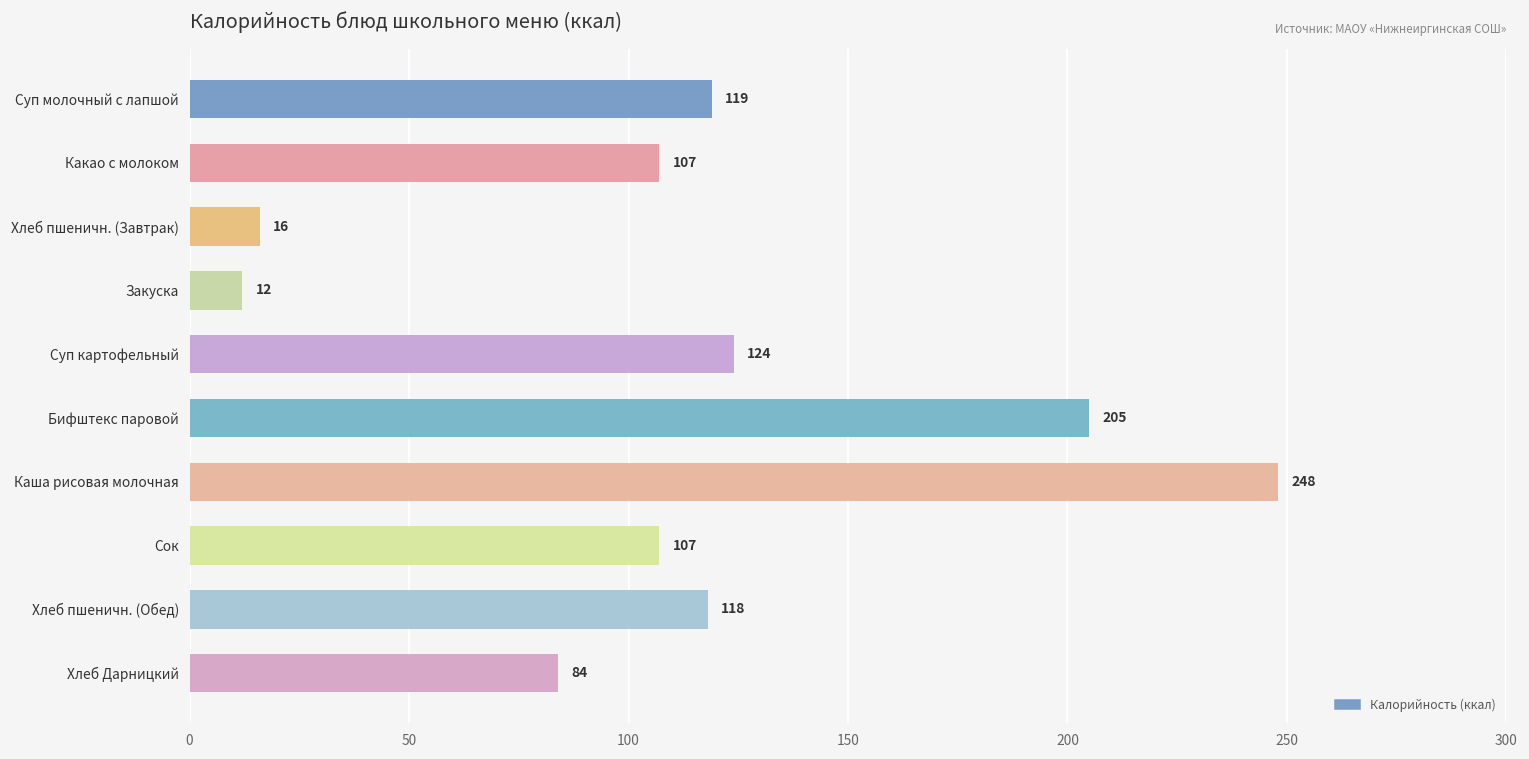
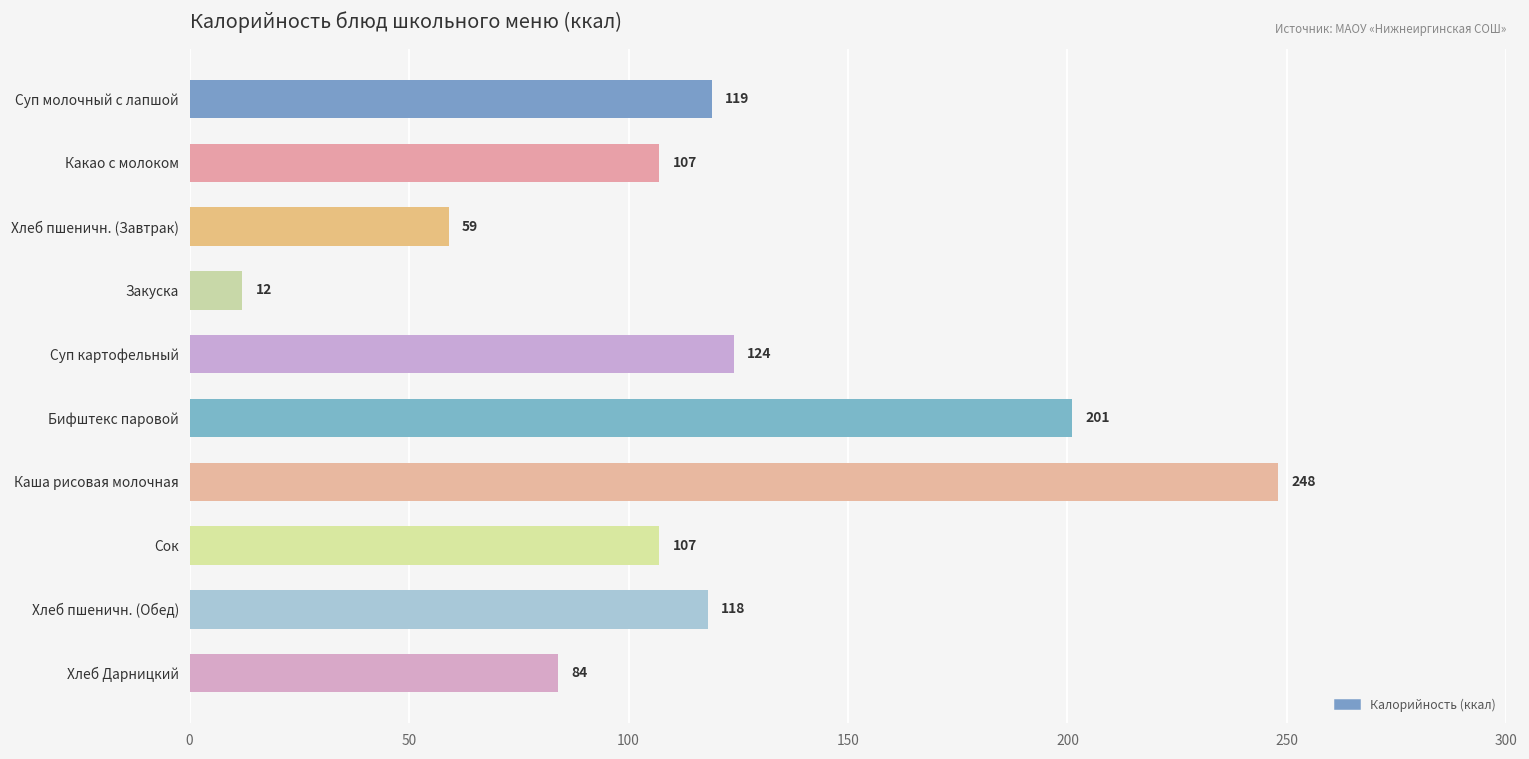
  {
    "Суп молочный с лапшой": 119,
    "Какао с молоком": 107,
-   "Хлеб пшеничн. (Завтрак)": 16,
+   "Хлеб пшеничн. (Завтрак)": 59,
    "Закуска": 12,
    "Суп картофельный": 124,
-   "Бифштекс паровой": 205,
+   "Бифштекс паровой": 201,
    "Каша рисовая молочная": 248,
    "Сок": 107,
    "Хлеб пшеничн. (Обед)": 118,
    "Хлеб Дарницкий": 84
  }
